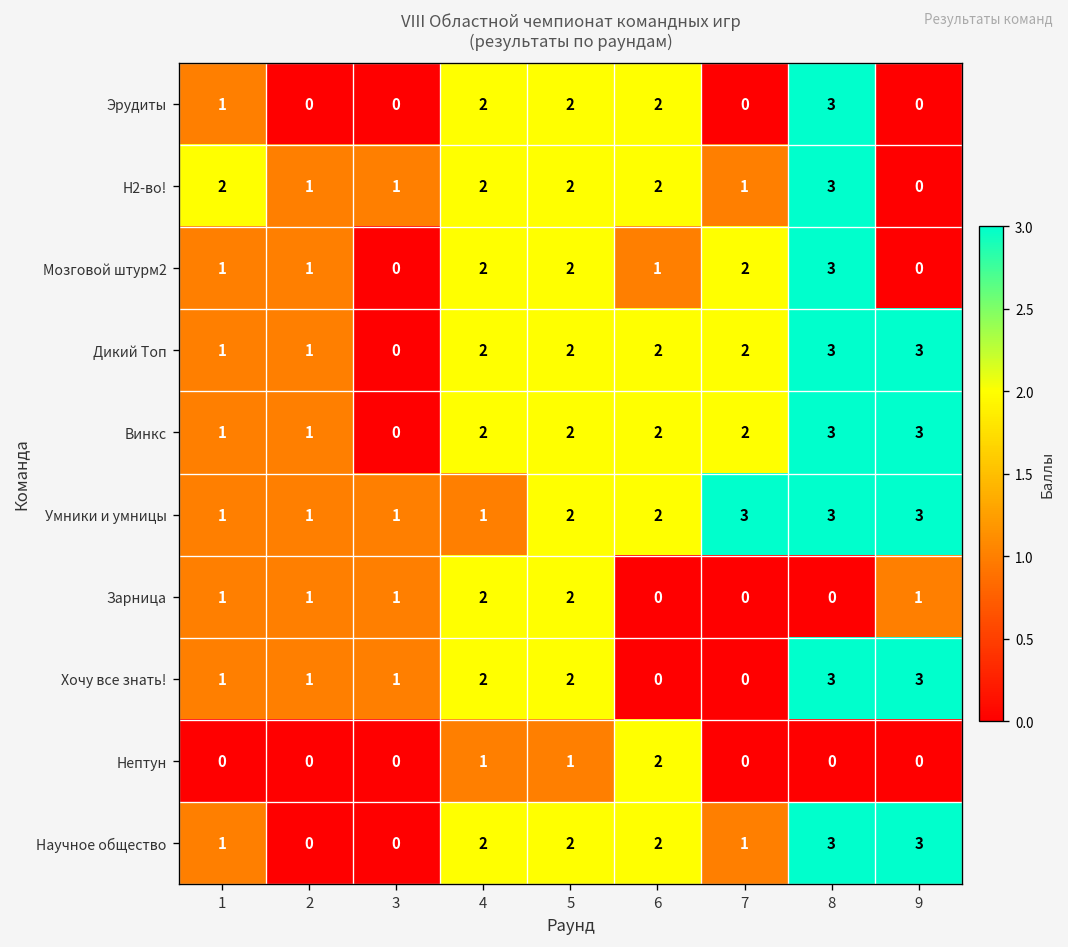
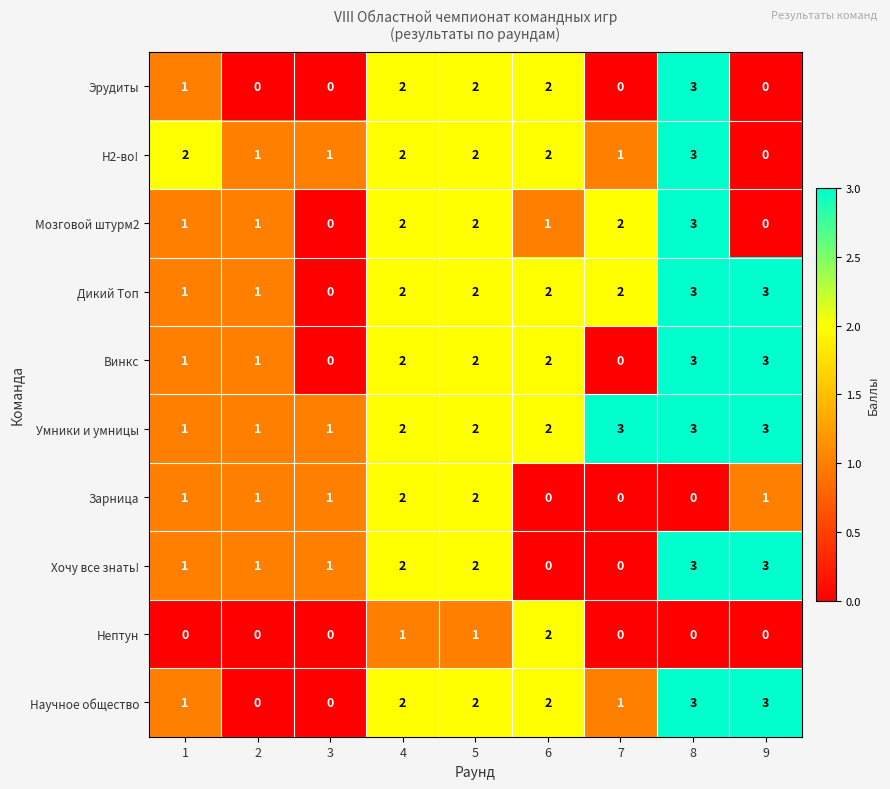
  {
    "Эрудиты": {
      "1": 1,
      "2": 0,
      "3": 0,
      "4": 2,
      "5": 2,
      "6": 2,
      "7": 0,
      "8": 3,
      "9": 0
    },
    "Н2-во!": {
      "1": 2,
      "2": 1,
      "3": 1,
      "4": 2,
      "5": 2,
      "6": 2,
      "7": 1,
      "8": 3,
      "9": 0
    },
    "Мозговой штурм2": {
      "1": 1,
      "2": 1,
      "3": 0,
      "4": 2,
      "5": 2,
      "6": 1,
      "7": 2,
      "8": 3,
      "9": 0
    },
    "Дикий Топ": {
      "1": 1,
      "2": 1,
      "3": 0,
      "4": 2,
      "5": 2,
      "6": 2,
      "7": 2,
      "8": 3,
      "9": 3
    },
    "Винкс": {
      "1": 1,
      "2": 1,
      "3": 0,
      "4": 2,
      "5": 2,
      "6": 2,
-     "7": 2,
+     "7": 0,
      "8": 3,
      "9": 3
    },
    "Умники и умницы": {
      "1": 1,
      "2": 1,
      "3": 1,
-     "4": 1,
+     "4": 2,
      "5": 2,
      "6": 2,
      "7": 3,
      "8": 3,
      "9": 3
    },
    "Зарница": {
      "1": 1,
      "2": 1,
      "3": 1,
      "4": 2,
      "5": 2,
      "6": 0,
      "7": 0,
      "8": 0,
      "9": 1
    },
    "Хочу все знать!": {
      "1": 1,
      "2": 1,
      "3": 1,
      "4": 2,
      "5": 2,
      "6": 0,
      "7": 0,
      "8": 3,
      "9": 3
    },
    "Нептун": {
      "1": 0,
      "2": 0,
      "3": 0,
      "4": 1,
      "5": 1,
      "6": 2,
      "7": 0,
      "8": 0,
      "9": 0
    },
    "Научное общество": {
      "1": 1,
      "2": 0,
      "3": 0,
      "4": 2,
      "5": 2,
      "6": 2,
      "7": 1,
      "8": 3,
      "9": 3
    }
  }
